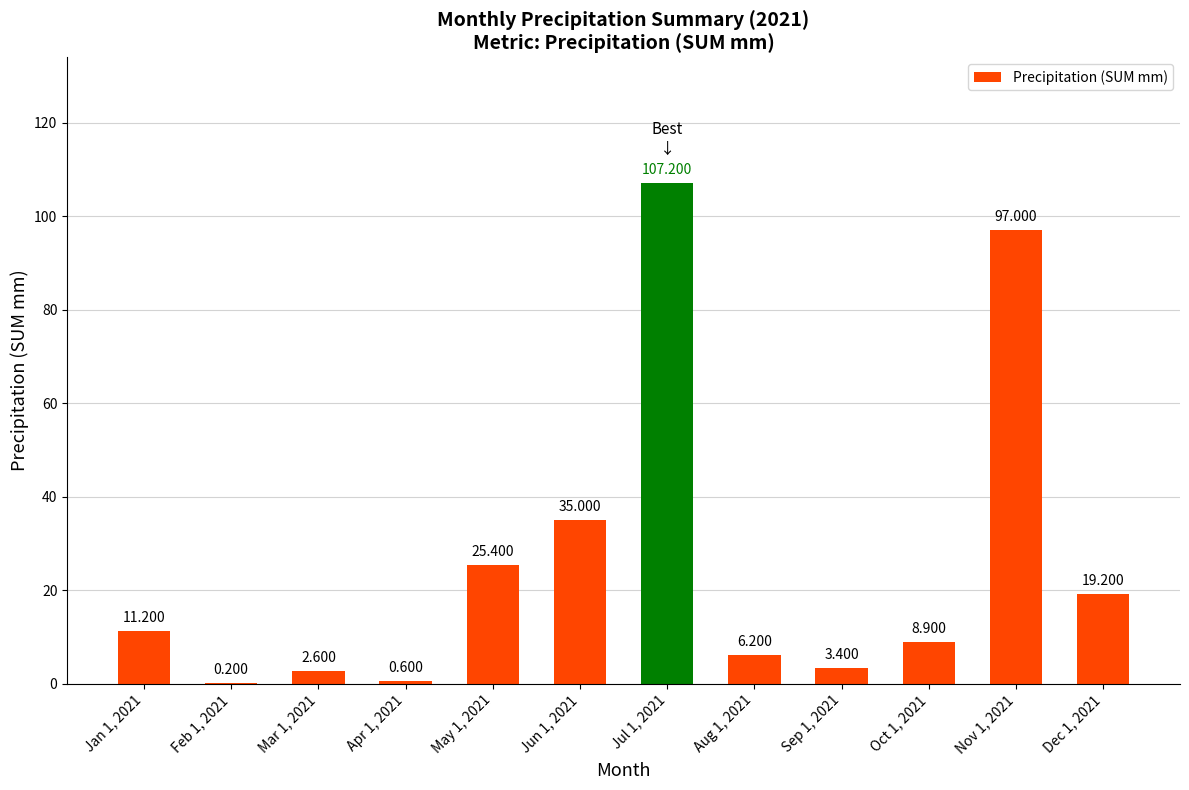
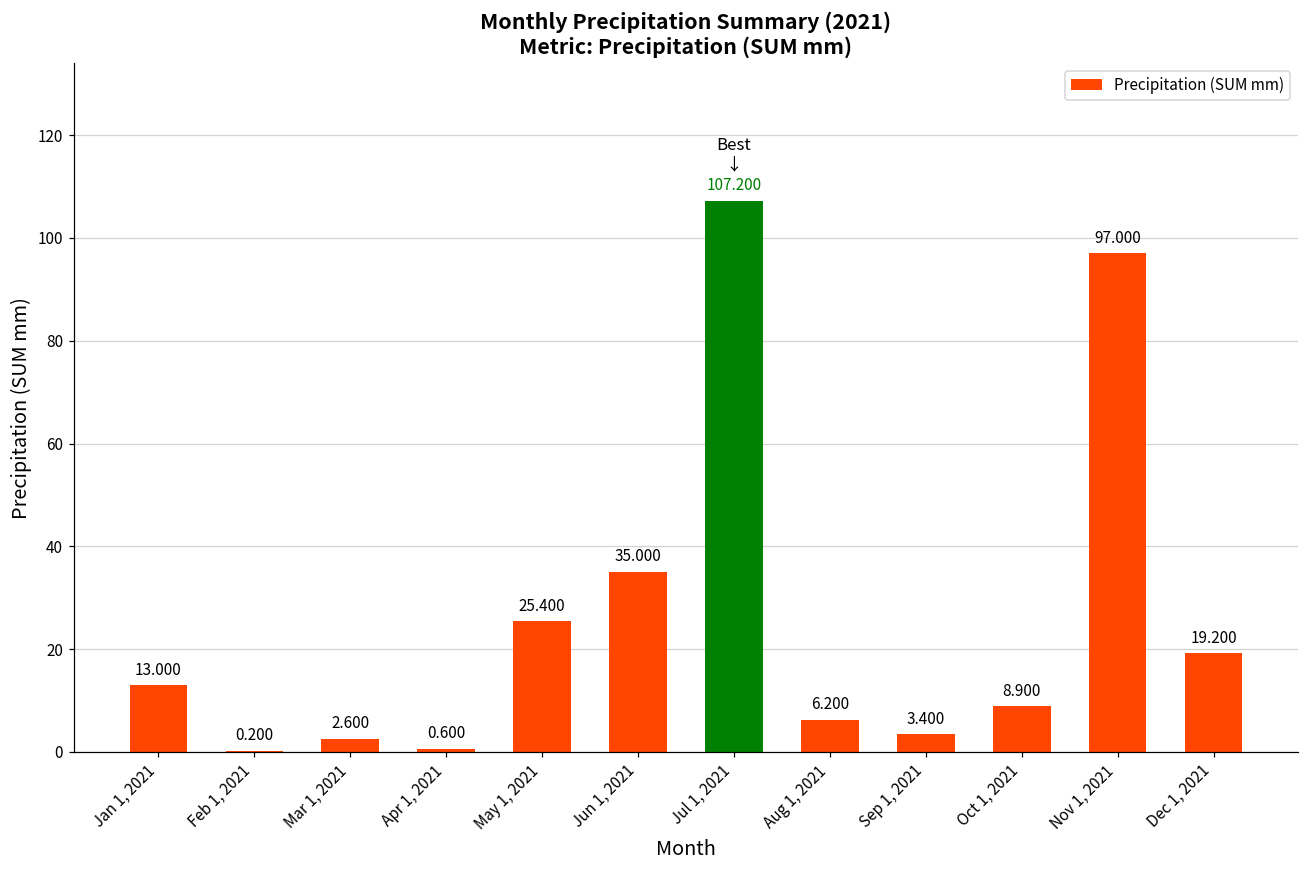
  {
-   "Jan 1, 2021": 11.200,
+   "Jan 1, 2021": 13.000,
    "Feb 1, 2021": 0.200,
    "Mar 1, 2021": 2.600,
    "Apr 1, 2021": 0.600,
    "May 1, 2021": 25.400,
    "Jun 1, 2021": 35.000,
    "Jul 1, 2021": 107.200,
    "Aug 1, 2021": 6.200,
    "Sep 1, 2021": 3.400,
    "Oct 1, 2021": 8.900,
    "Nov 1, 2021": 97.000,
    "Dec 1, 2021": 19.200
  }
